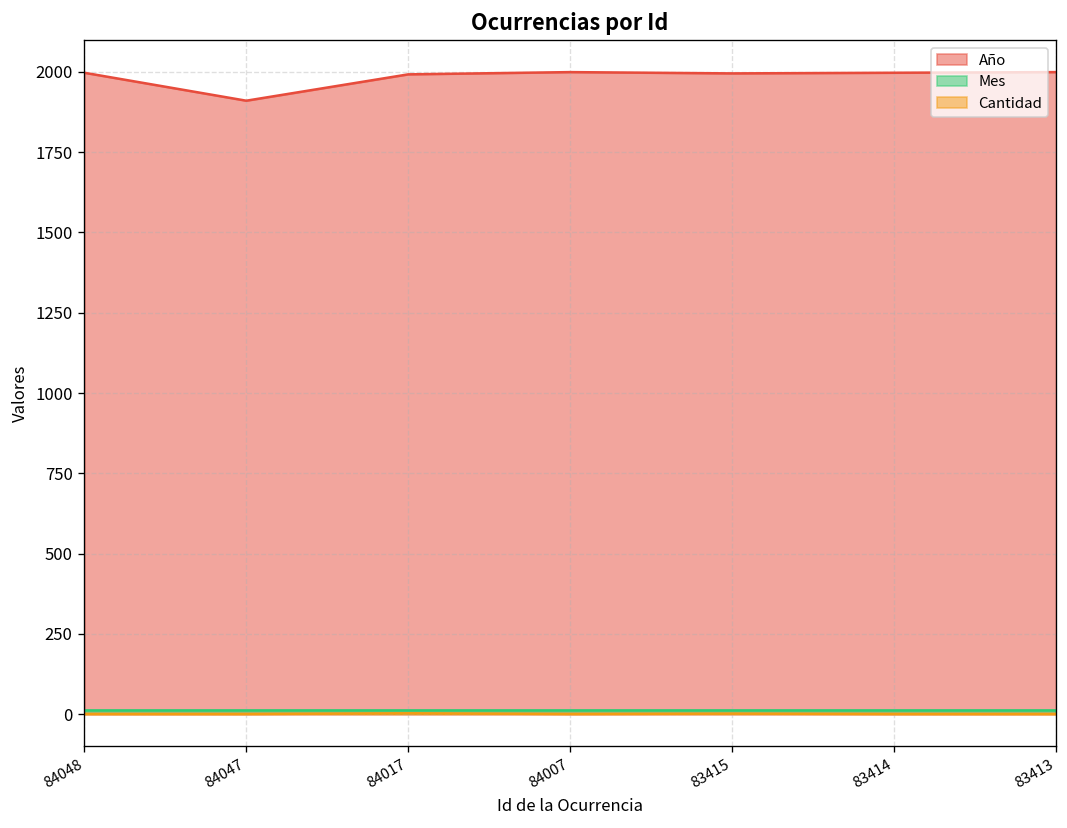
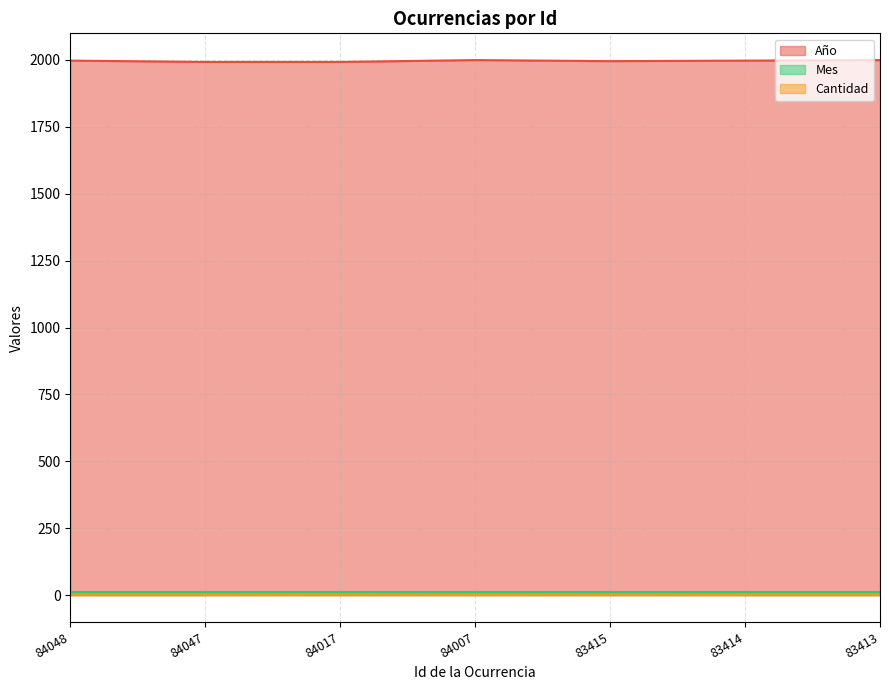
  {
    "Año": {
      "84048": 2000,
-     "84047": 1910,
+     "84047": 1990,
      "84017": 1990,
      "84007": 2000,
      "83415": 2000,
      "83414": 2000,
      "83413": 2000
    },
    "Mes": {
      "84048": 10,
      "84047": 10,
      "84007": 10,
      "83415": 10,
      "83414": 10,
      "83413": 10
    },
    "Cantidad": {
      "84048": 0,
      "84047": 0,
      "84007": 0,
      "83415": 0,
      "83414": 0,
      "83413": 0
    }
  }
